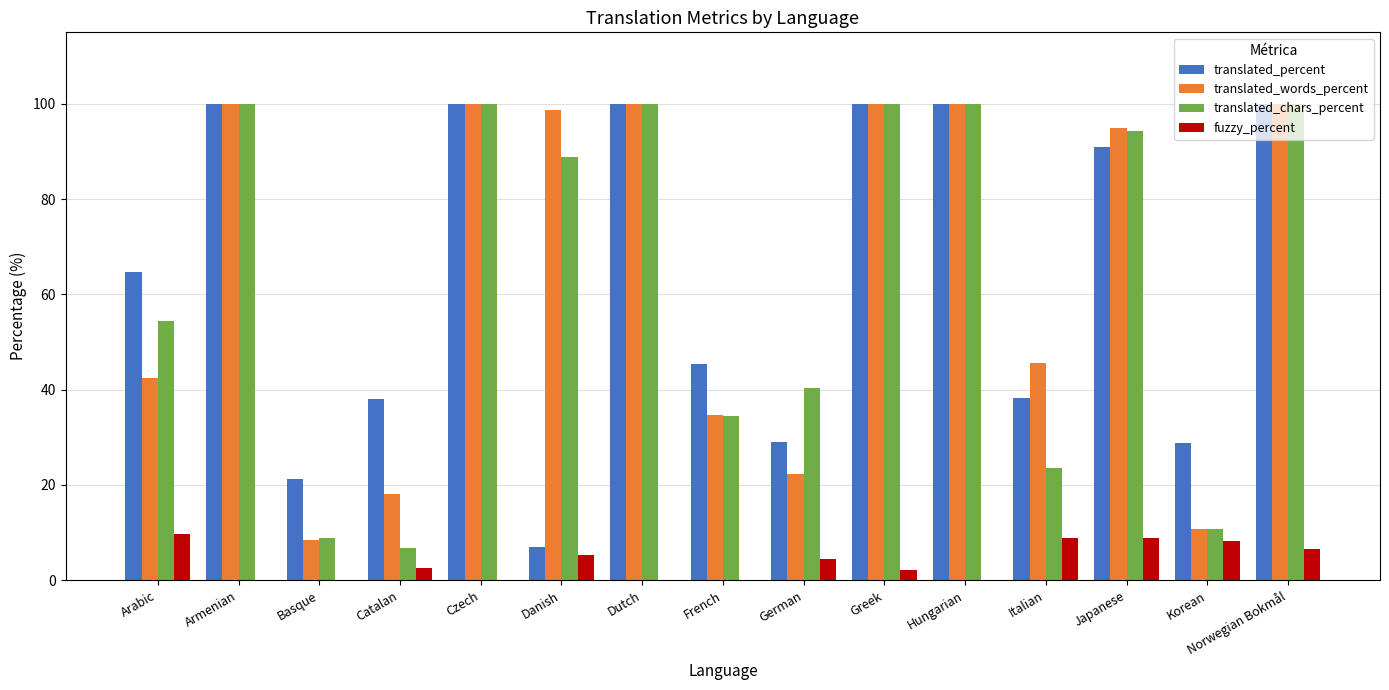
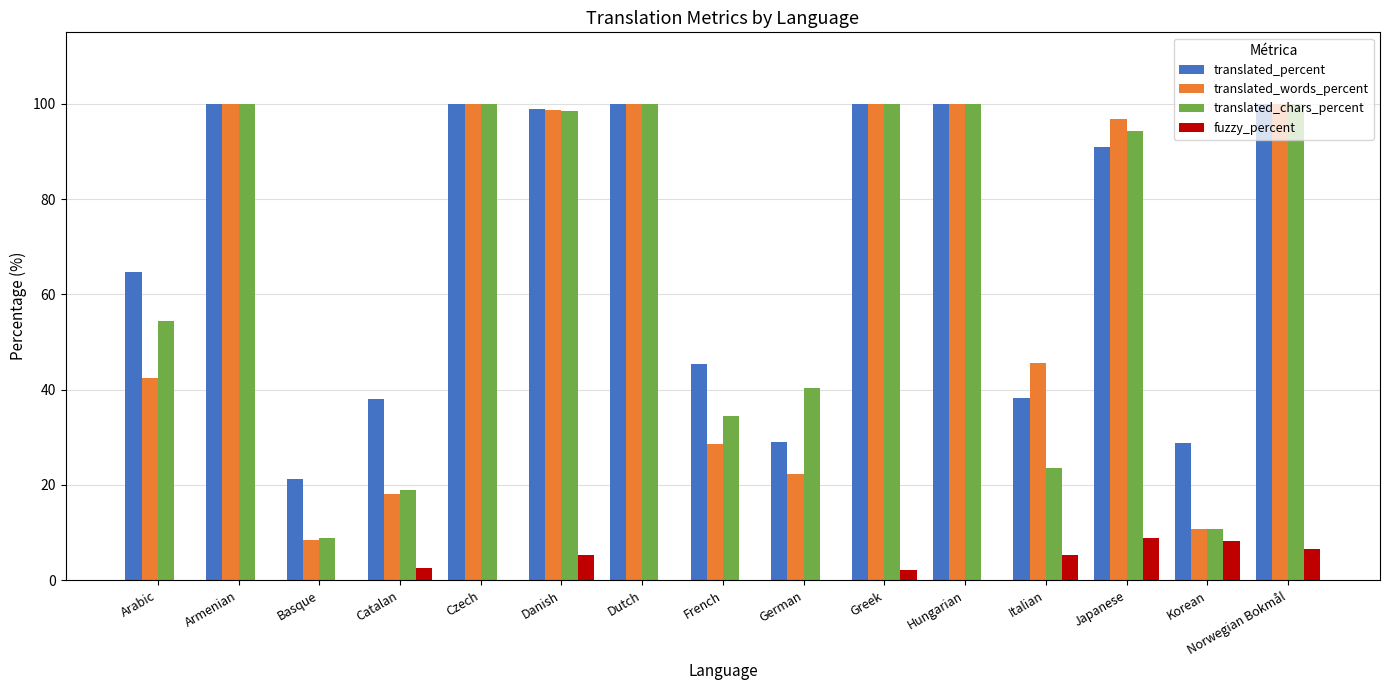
  {
    "translated_percent": {
      "Arabic": 65,
      "Armenian": 100,
      "Basque": 21,
      "Catalan": 38,
      "Czech": 100,
-     "Danish": 7,
+     "Danish": 99,
      "Dutch": 100,
      "French": 45,
      "German": 29,
      "Greek": 100,
      "Hungarian": 100,
      "Italian": 38,
      "Japanese": 91,
      "Korean": 29
    },
    "translated_words_percent": {
      "Arabic": 43,
      "Armenian": 100,
      "Basque": 8,
      "Catalan": 18,
      "Czech": 100,
      "Danish": 99,
      "Dutch": 100,
-     "French": 35,
+     "French": 29,
      "German": 22,
      "Greek": 100,
      "Hungarian": 100,
      "Italian": 46,
-     "Japanese": 95,
+     "Japanese": 97,
      "Korean": 11
    },
    "translated_chars_percent": {
      "Arabic": 54,
      "Armenian": 100,
      "Basque": 9,
-     "Catalan": 7,
+     "Catalan": 19,
      "Czech": 100,
-     "Danish": 89,
+     "Danish": 99,
      "Dutch": 100,
      "French": 35,
      "German": 40,
      "Greek": 100,
      "Hungarian": 100,
      "Italian": 24,
      "Japanese": 94,
      "Korean": 11
    },
    "fuzzy_percent": {
-     "Arabic": 10,
+     "Arabic": 0,
      "Armenian": 0,
      "Basque": 0,
      "Catalan": 3,
      "Czech": 0,
      "Danish": 5,
      "Dutch": 0,
      "French": 0,
-     "German": 4,
+     "German": 0,
      "Greek": 2,
      "Hungarian": 0,
-     "Italian": 9,
+     "Italian": 5,
      "Japanese": 9,
      "Korean": 8,
      "Norwegian Bokmål": 7
    }
  }
